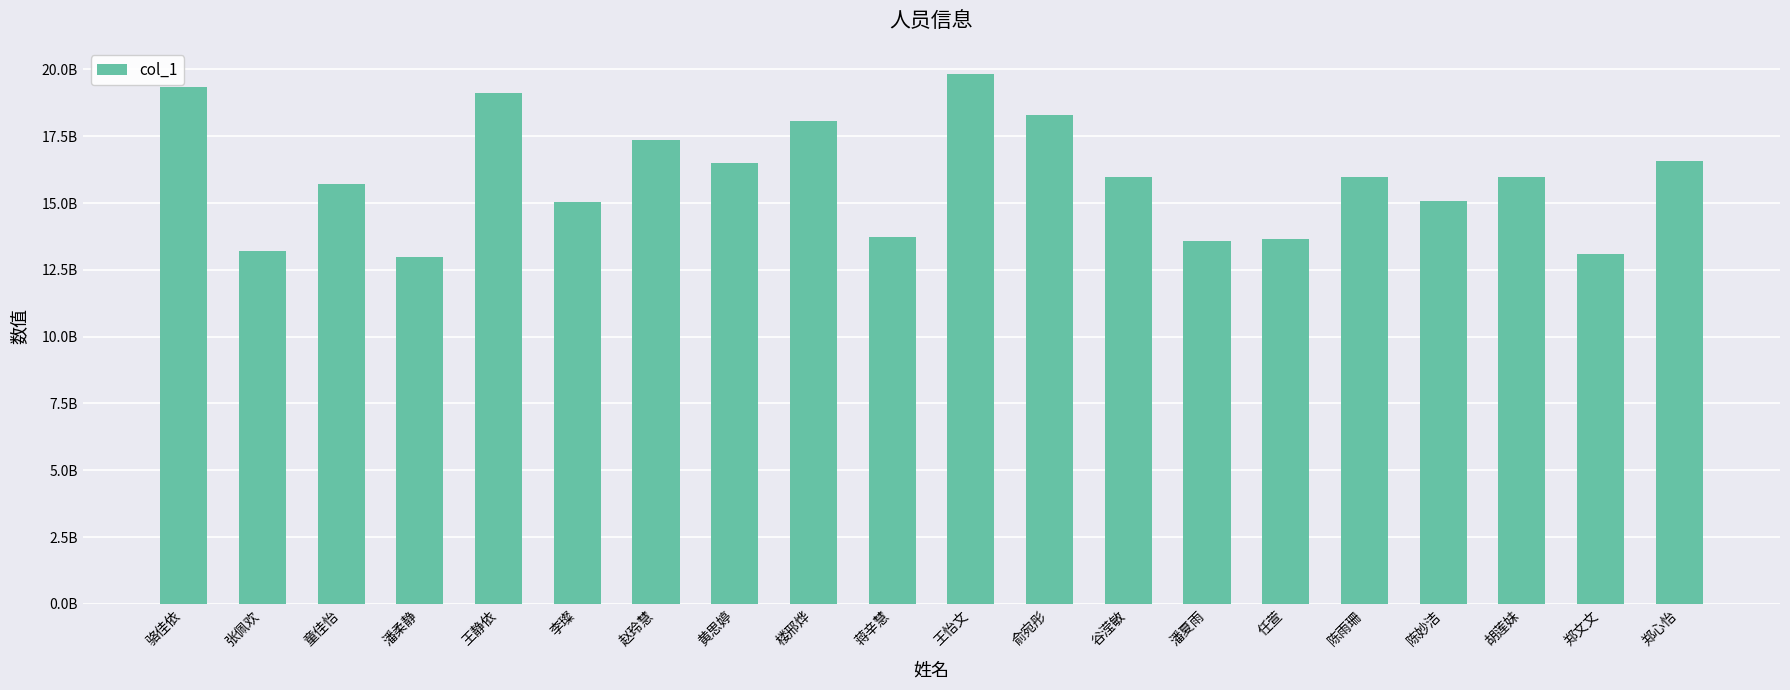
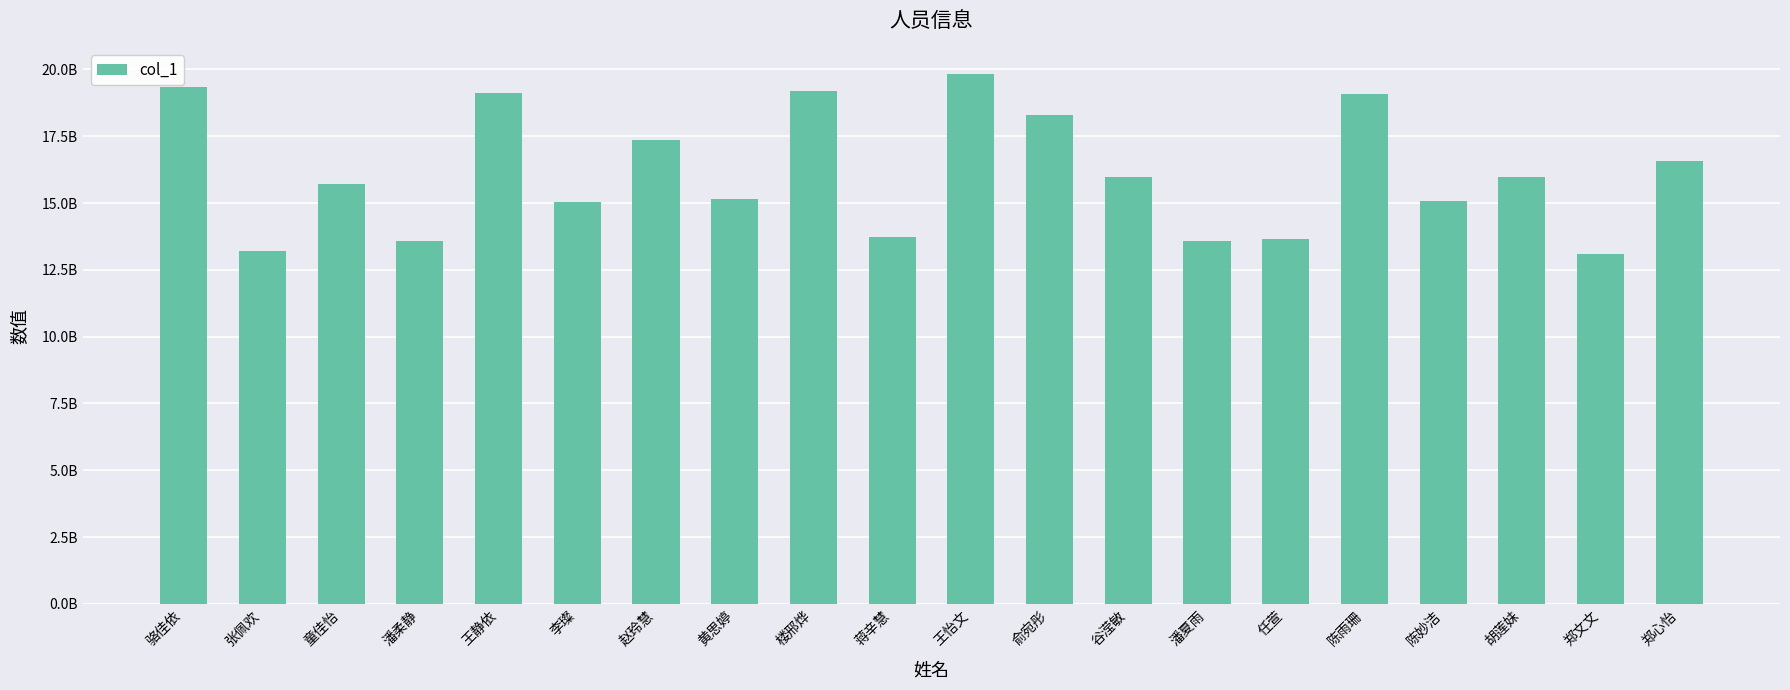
  {
    "骆佳依": 19300000000,
    "张佩欢": 13200000000,
    "童佳怡": 15700000000,
-   "潘柔静": 13000000000,
+   "潘柔静": 13600000000,
    "王静依": 19100000000,
    "李璨": 15000000000,
    "赵玲慧": 17400000000,
-   "黄思婷": 16500000000,
-   "楼邢烨": 18100000000,
+   "黄思婷": 15200000000,
+   "楼邢烨": 19200000000,
    "蒋辛慧": 13700000000,
    "王怡文": 19800000000,
    "俞宛彤": 18300000000,
    "谷滢敏": 16000000000,
    "潘夏雨": 13600000000,
    "任萱": 13700000000,
-   "陈雨珊": 16000000000,
+   "陈雨珊": 19100000000,
    "陈妙洁": 15100000000,
    "胡莲妹": 16000000000,
    "郑文文": 13100000000,
    "郑心怡": 16600000000
  }
